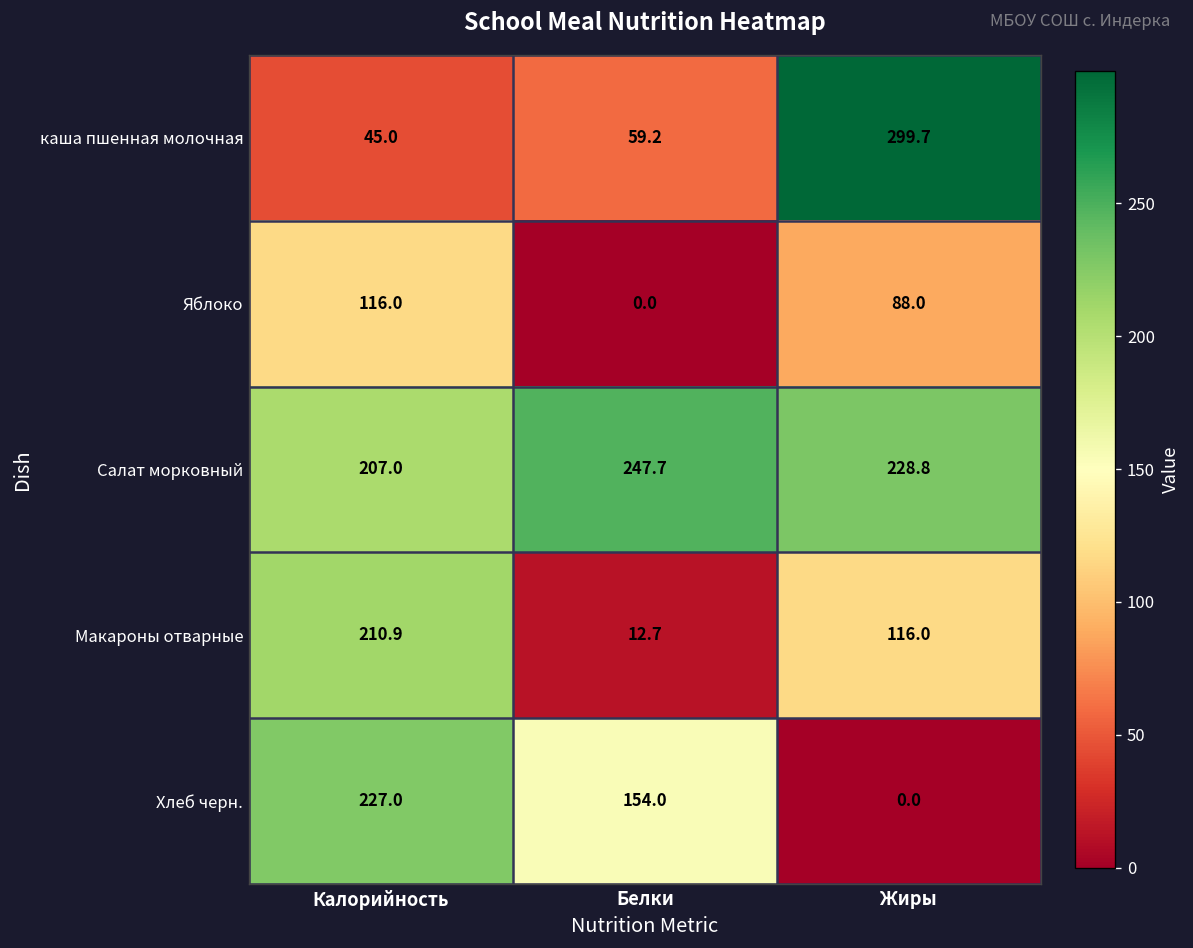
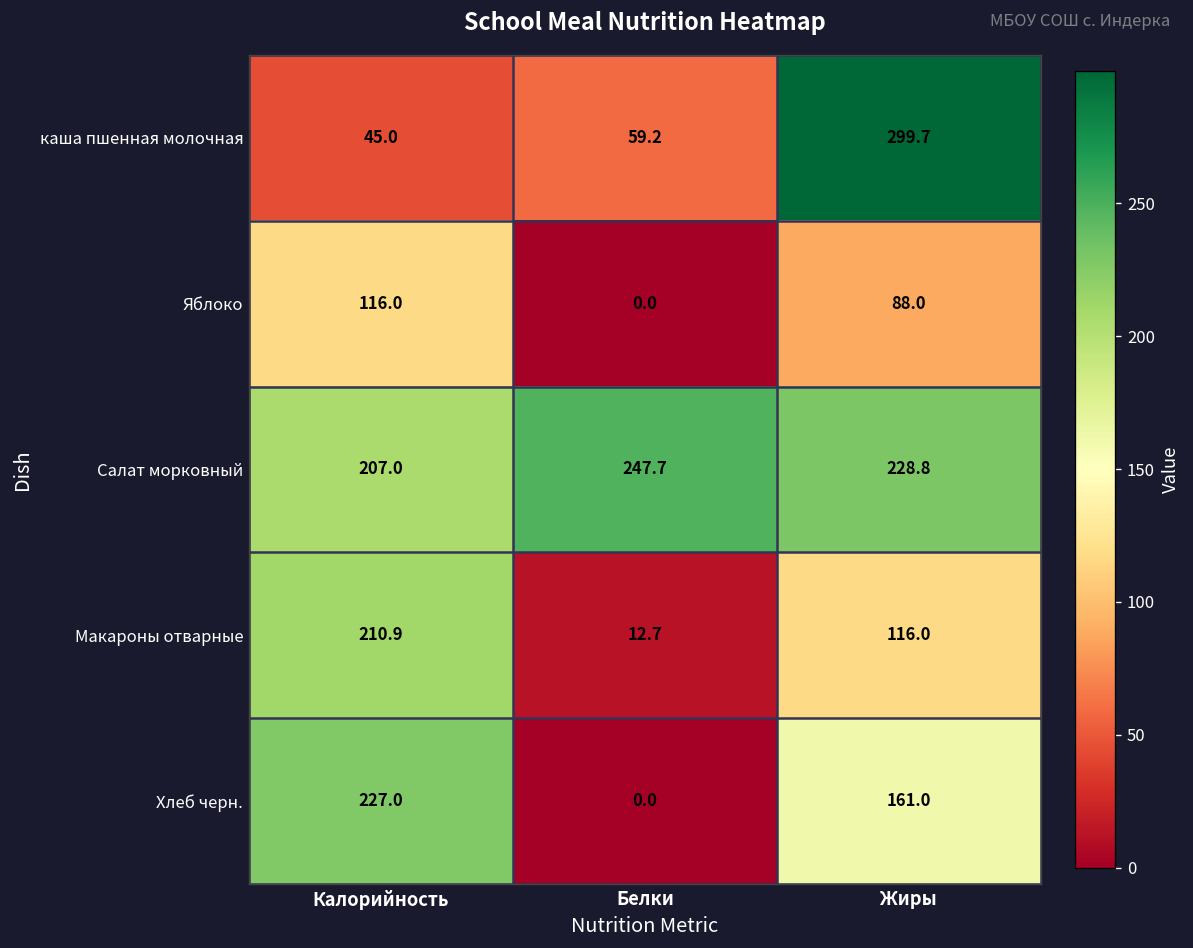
  {
    "каша пшенная молочная": {
      "Калорийность": 45.0,
      "Белки": 59.2,
      "Жиры": 299.7
    },
    "Яблоко": {
      "Калорийность": 116.0,
      "Белки": 0.0,
      "Жиры": 88.0
    },
    "Салат морковный": {
      "Калорийность": 207.0,
      "Белки": 247.7,
      "Жиры": 228.8
    },
    "Макароны отварные": {
      "Калорийность": 210.9,
      "Белки": 12.7,
      "Жиры": 116.0
    },
    "Хлеб черн.": {
      "Калорийность": 227.0,
-     "Белки": 154.0,
-     "Жиры": 0.0
+     "Белки": 0.0,
+     "Жиры": 161.0
    }
  }
